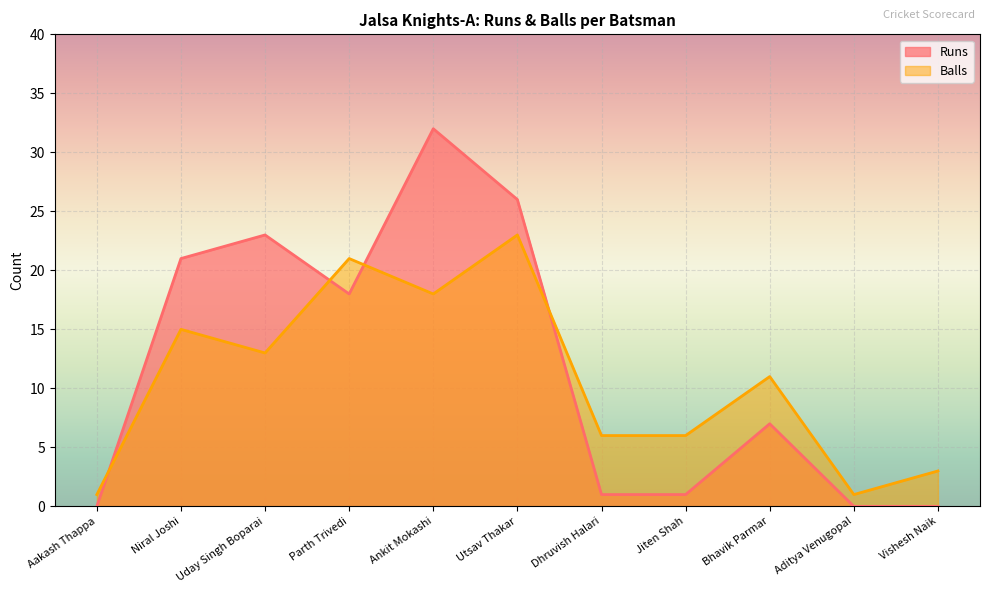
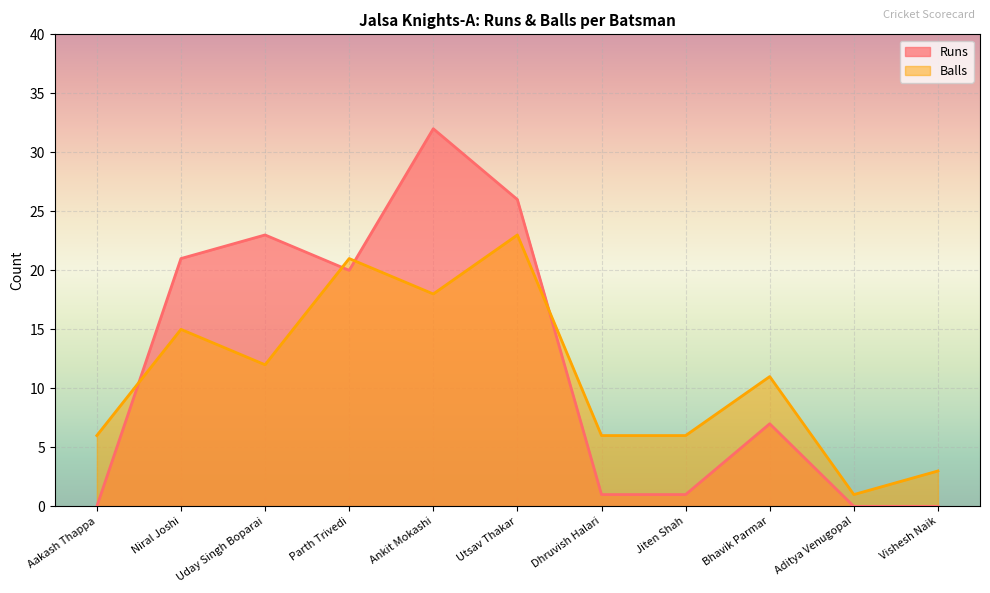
  {
    "Runs": {
      "Aakash Thappa": 0,
      "Niral Joshi": 21,
      "Uday Singh Boparai": 23,
-     "Parth Trivedi": 18,
+     "Parth Trivedi": 20,
      "Ankit Mokashi": 32,
      "Utsav Thakar": 26,
      "Dhruvish Halari": 1,
      "Jiten Shah": 1,
      "Bhavik Parmar": 7,
      "Aditya Venugopal": 0,
      "Vishesh Naik": 0
    },
    "Balls": {
-     "Aakash Thappa": 1,
+     "Aakash Thappa": 6,
      "Niral Joshi": 15,
-     "Uday Singh Boparai": 13,
+     "Uday Singh Boparai": 12,
      "Parth Trivedi": 21,
      "Ankit Mokashi": 18,
      "Utsav Thakar": 23,
      "Dhruvish Halari": 6,
      "Jiten Shah": 6,
      "Bhavik Parmar": 11,
      "Aditya Venugopal": 1,
      "Vishesh Naik": 3
    }
  }
